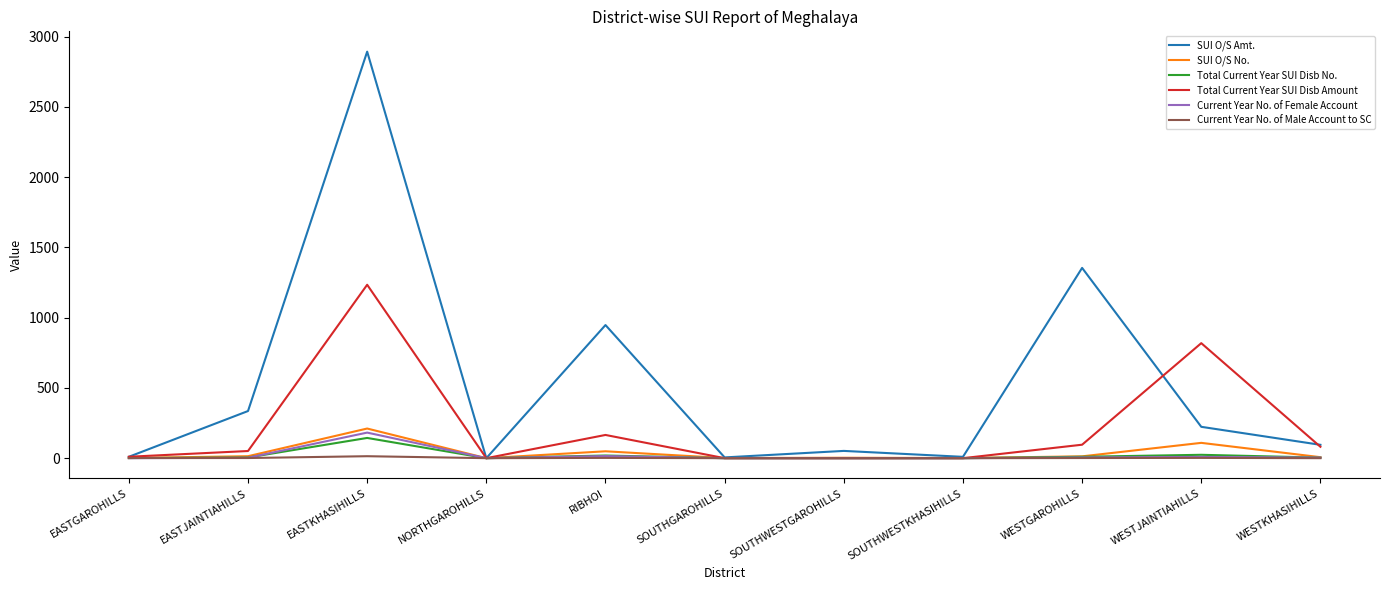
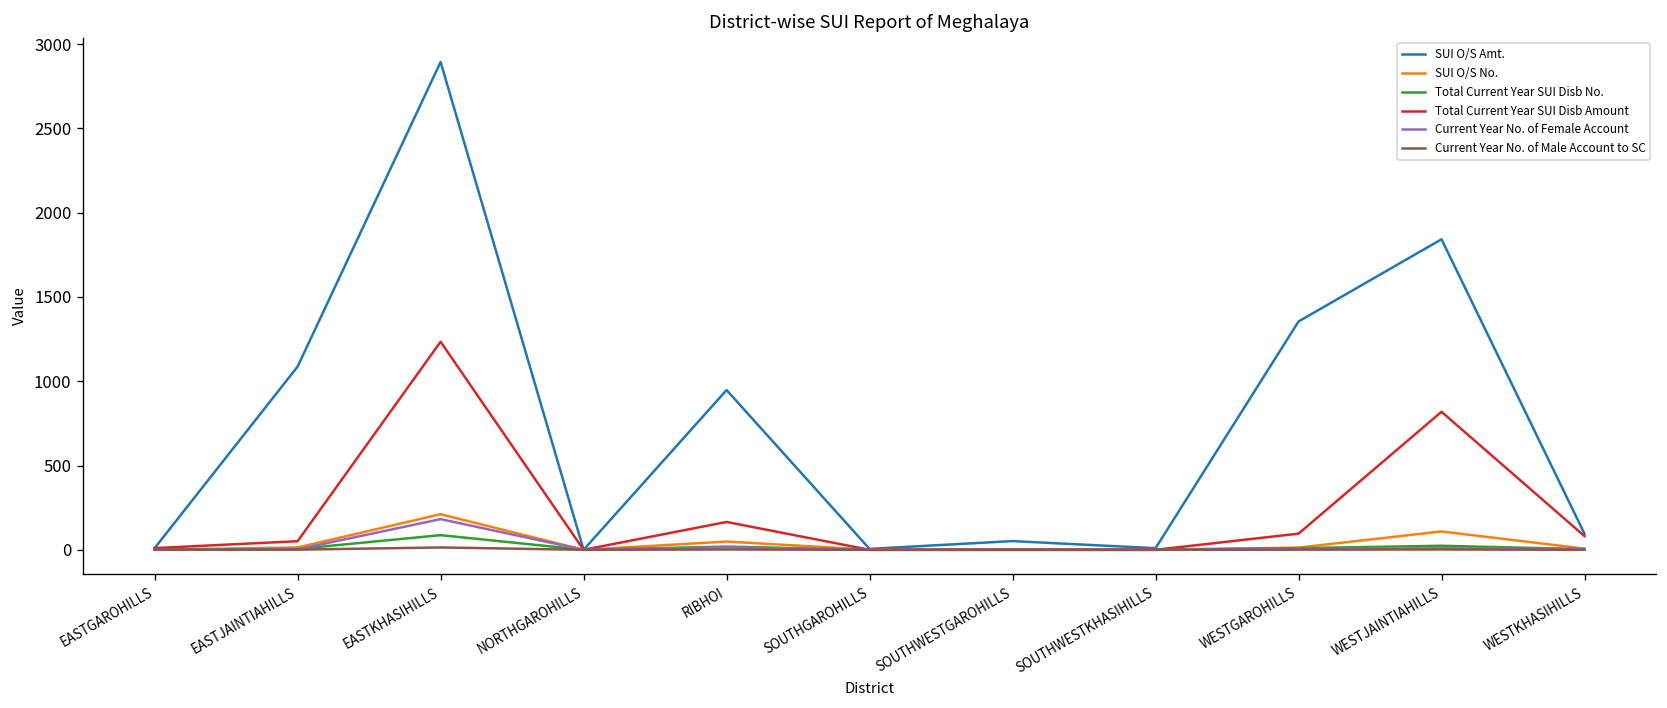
  {
    "SUI O/S Amt.": {
-     "EASTJAINTIAHILLS": 340,
+     "EASTJAINTIAHILLS": 1090,
      "EASTKHASIHILLS": 2890,
      "RIBHOI": 950,
      "SOUTHWESTGAROHILLS": 50,
      "WESTGAROHILLS": 1350,
-     "WESTJAINTIAHILLS": 220
+     "WESTJAINTIAHILLS": 1840
    },
    "SUI O/S No.": {
      "EASTKHASIHILLS": 210,
      "RIBHOI": 50,
      "WESTJAINTIAHILLS": 110
    },
    "Total Current Year SUI Disb No.": {
-     "EASTKHASIHILLS": 140
+     "EASTKHASIHILLS": 90
    },
    "Total Current Year SUI Disb Amount": {
      "EASTJAINTIAHILLS": 50,
      "EASTKHASIHILLS": 1230,
      "RIBHOI": 170,
      "WESTGAROHILLS": 100,
      "WESTJAINTIAHILLS": 820
    },
    "Current Year No. of Female Account": {
      "EASTKHASIHILLS": 180
    },
    "Current Year No. of Male Account to SC": {
      "EASTKHASIHILLS": 10
    }
  }
